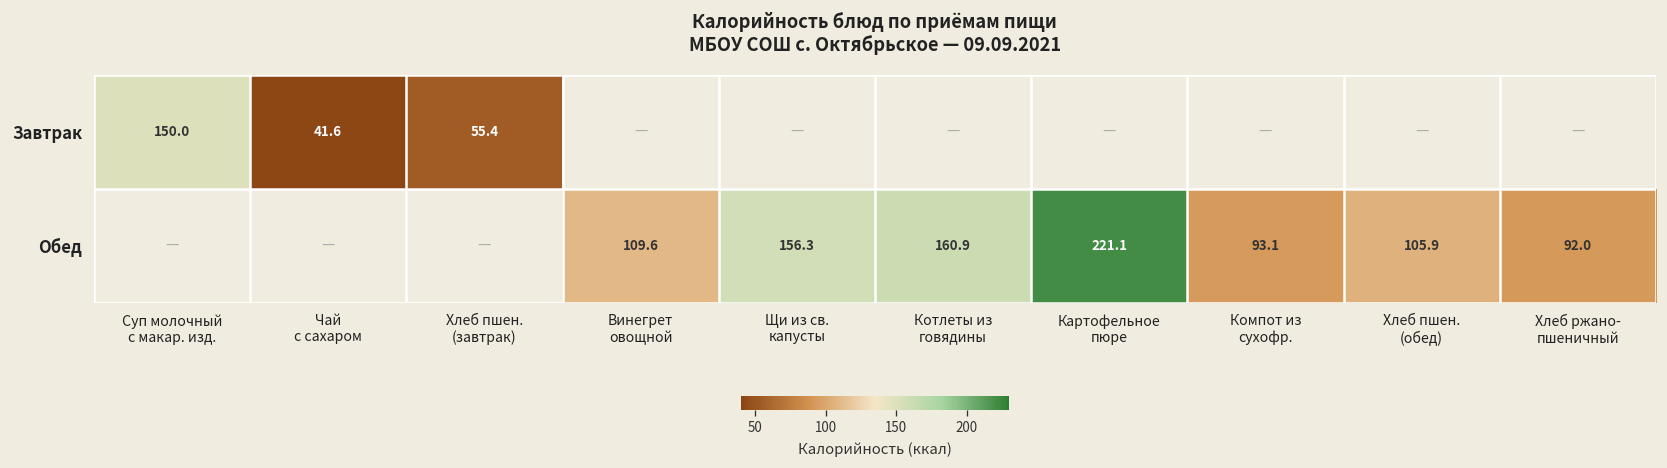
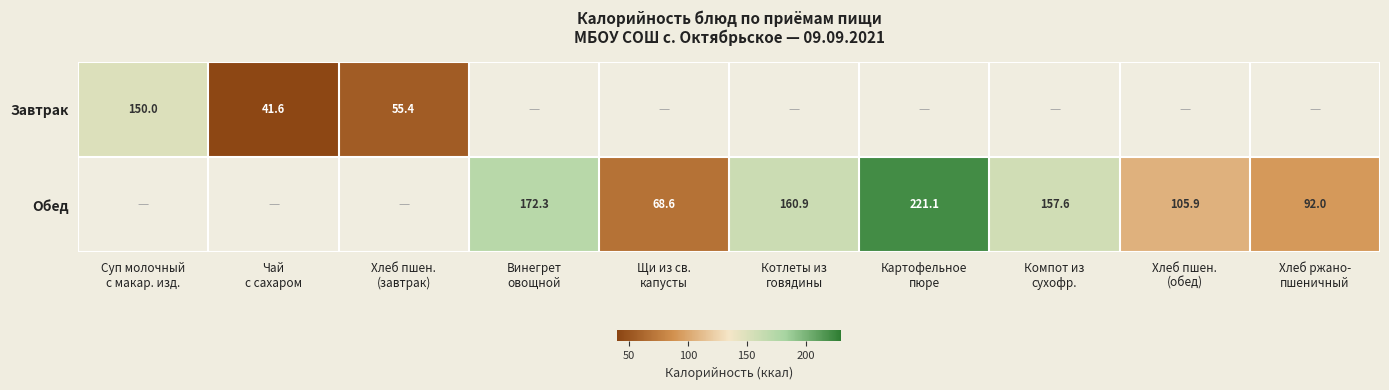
  {
    "Завтрак": {
      "Суп молочный с макар. изд.": 150.0,
      "Чай с сахаром": 41.6,
      "Хлеб пшен. (завтрак)": 55.4
    },
    "Обед": {
-     "Винегрет овощной": 109.6,
-     "Щи из св. капусты": 156.3,
+     "Винегрет овощной": 172.3,
+     "Щи из св. капусты": 68.6,
      "Котлеты из говядины": 160.9,
      "Картофельное пюре": 221.1,
-     "Компот из сухофр.": 93.1,
+     "Компот из сухофр.": 157.6,
      "Хлеб пшен. (обед)": 105.9,
      "Хлеб ржано- пшеничный": 92.0
    }
  }
